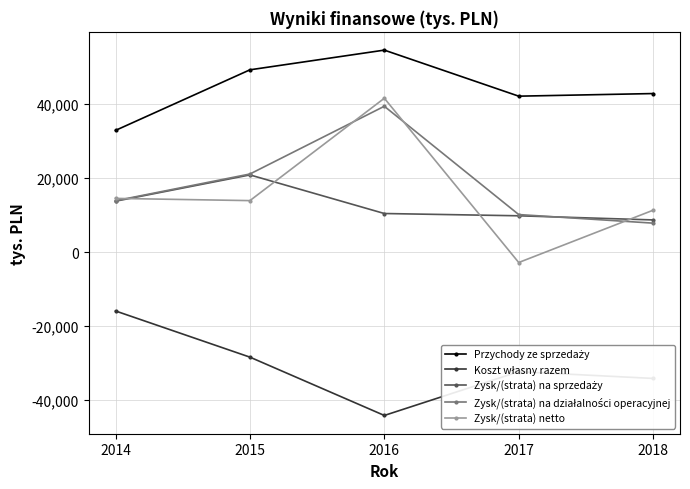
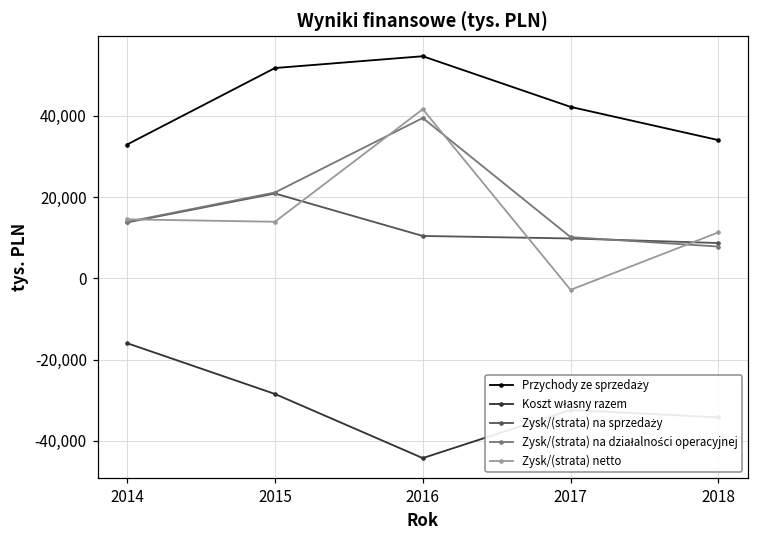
  {
    "Przychody ze sprzedaży": {
      "2014": "33,000",
-     "2015": "49,000",
+     "2015": "52,000",
      "2016": "55,000",
      "2017": "42,000",
-     "2018": "43,000"
+     "2018": "34,000"
    }
  }
